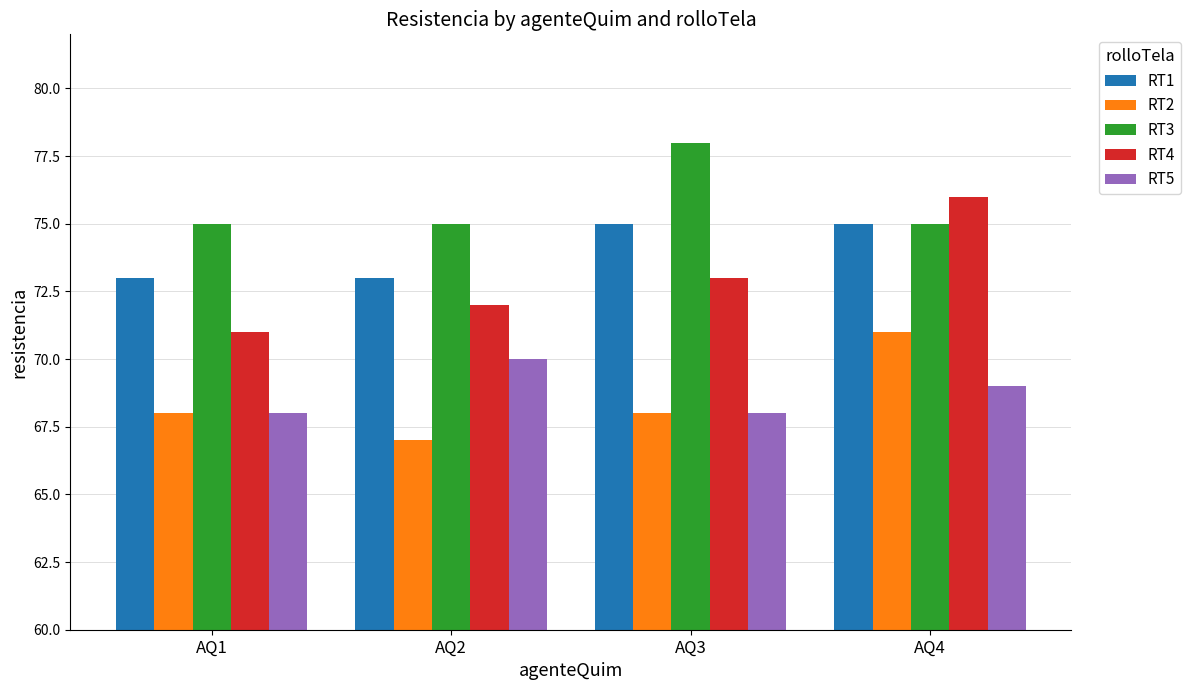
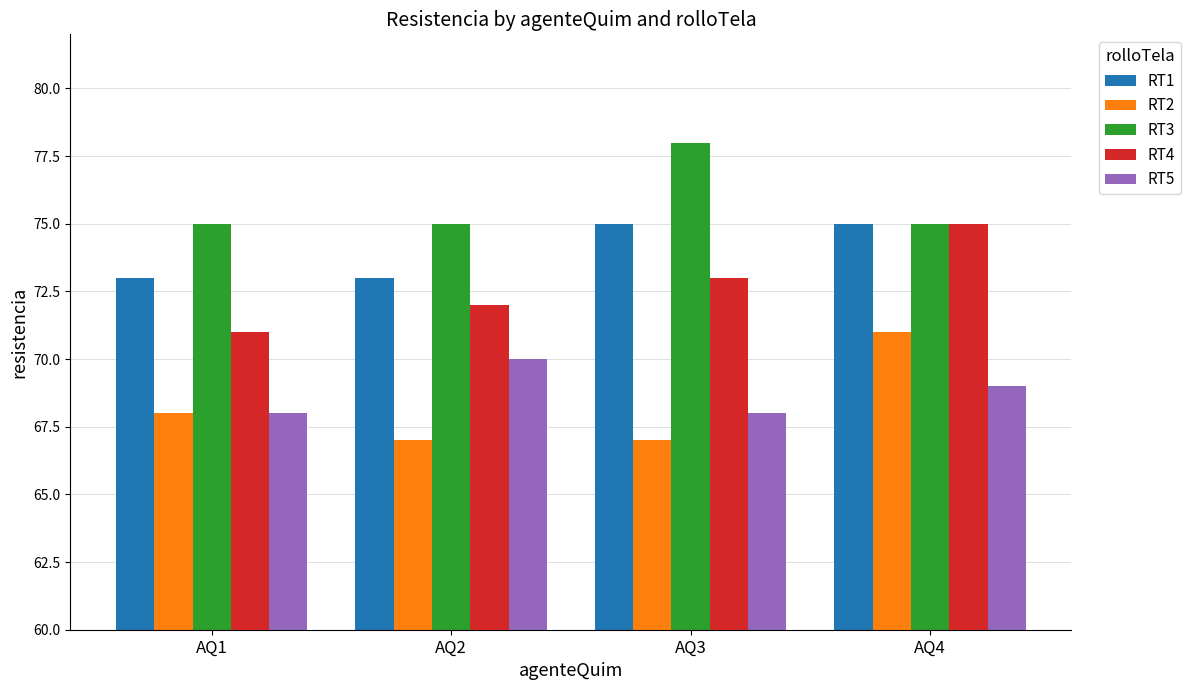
  {
    "RT1": {
      "AQ1": 73,
      "AQ2": 73,
      "AQ3": 75,
      "AQ4": 75
    },
    "RT2": {
      "AQ1": 68,
      "AQ2": 67,
-     "AQ3": 68,
+     "AQ3": 67,
      "AQ4": 71
    },
    "RT3": {
      "AQ1": 75,
      "AQ2": 75,
      "AQ3": 78,
      "AQ4": 75
    },
    "RT4": {
      "AQ1": 71,
      "AQ2": 72,
      "AQ3": 73,
-     "AQ4": 76
+     "AQ4": 75
    },
    "RT5": {
      "AQ1": 68,
      "AQ2": 70,
      "AQ3": 68,
      "AQ4": 69
    }
  }
